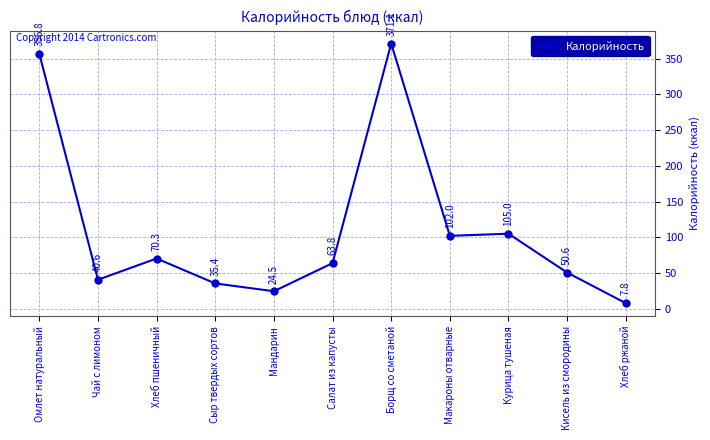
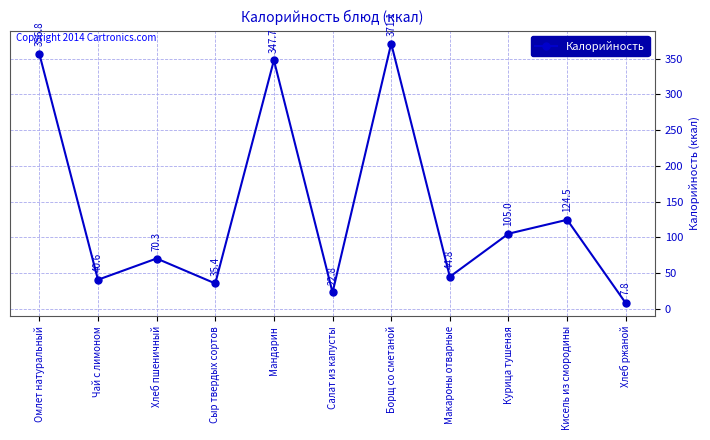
  {
    "Чай с лимоном": 40.6,
    "Хлеб пшеничный": 70.3,
    "Сыр твердых сортов": 35.4,
-   "Мандарин": 24.5,
-   "Салат из капусты": 63.8,
+   "Мандарин": 347.7,
+   "Салат из капусты": 22.8,
    "Борщ со сметаной": 371.1,
-   "Макароны отварные": 102.0,
+   "Макароны отварные": 44.8,
    "Курица тушеная": 105.0,
-   "Кисель из смородины": 50.6,
+   "Кисель из смородины": 124.5,
    "Хлеб ржаной": 7.8
  }
